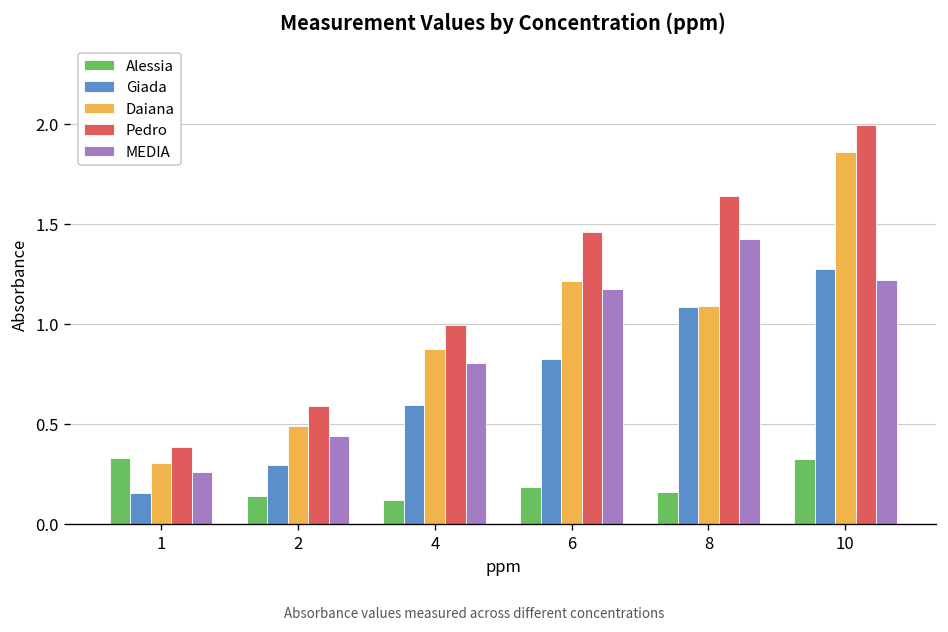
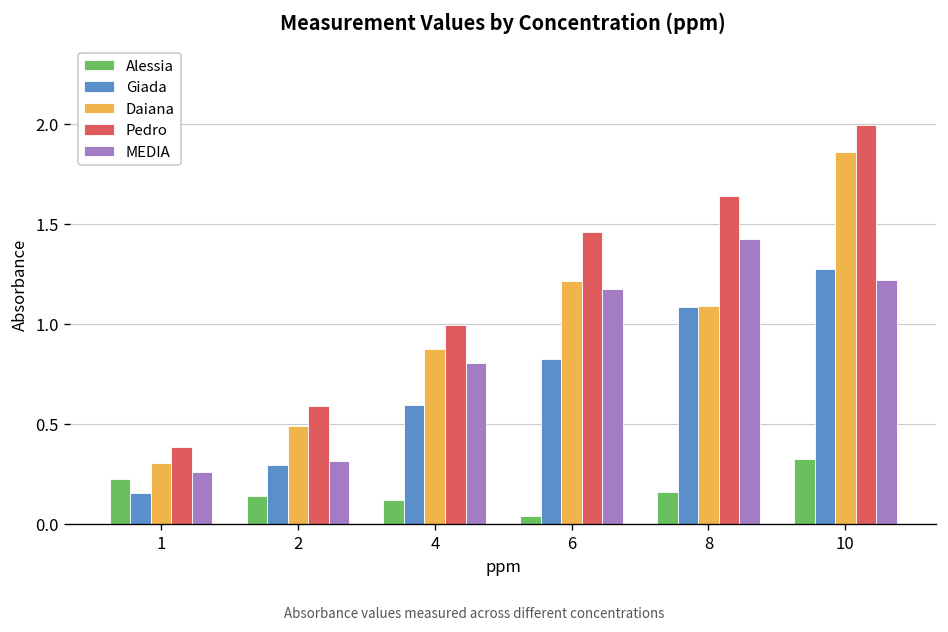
  {
    "Alessia": {
-     "1": 0.33,
+     "1": 0.22,
      "2": 0.14,
      "4": 0.12,
-     "6": 0.18,
+     "6": 0.04,
      "8": 0.16,
      "10": 0.32
    },
    "Giada": {
      "1": 0.15,
      "2": 0.29,
      "4": 0.59,
      "6": 0.82,
      "8": 1.08,
      "10": 1.27
    },
    "Daiana": {
      "1": 0.30,
      "2": 0.49,
      "4": 0.87,
      "6": 1.21,
      "8": 1.09,
      "10": 1.86
    },
    "Pedro": {
      "1": 0.38,
      "2": 0.59,
      "4": 0.99,
      "6": 1.46,
      "8": 1.64,
      "10": 1.99
    },
    "MEDIA": {
      "1": 0.26,
-     "2": 0.44,
+     "2": 0.31,
      "4": 0.80,
      "6": 1.18,
      "8": 1.42,
      "10": 1.22
    }
  }
